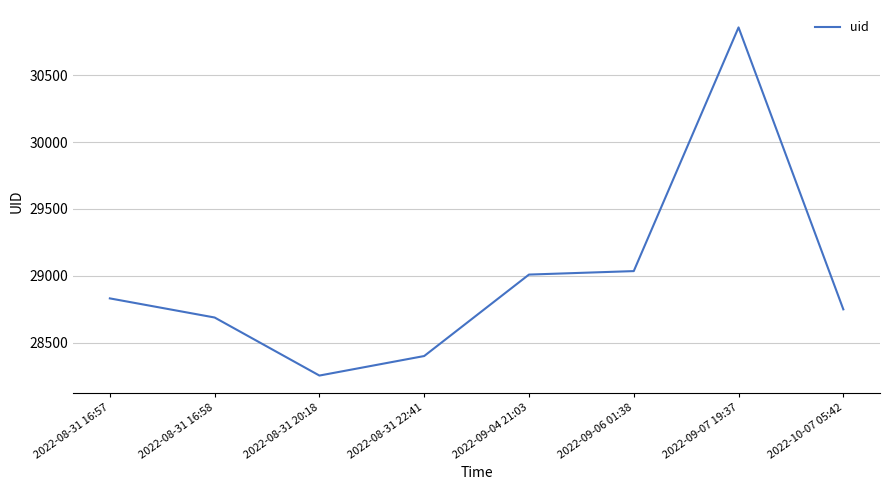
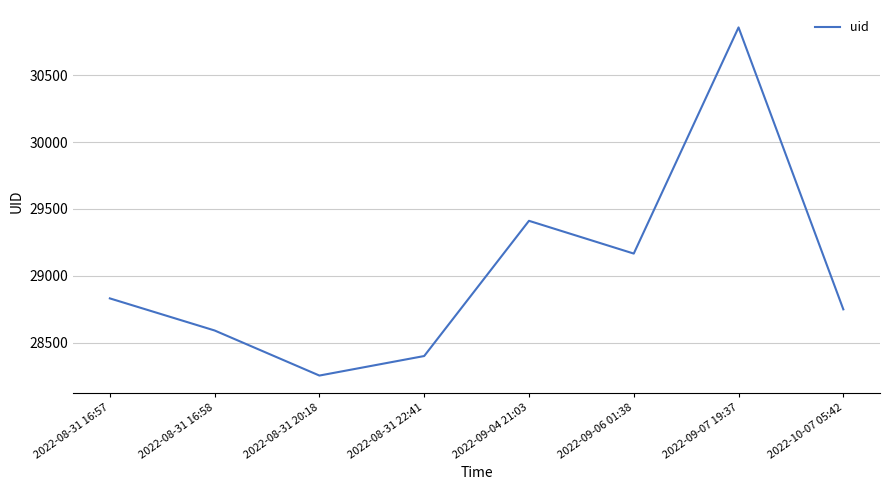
  {
    "2022-08-31 16:57": 28830,
-   "2022-08-31 16:58": 28690,
+   "2022-08-31 16:58": 28590,
    "2022-08-31 20:18": 28250,
    "2022-08-31 22:41": 28400,
-   "2022-09-04 21:03": 29010,
-   "2022-09-06 01:38": 29040,
+   "2022-09-04 21:03": 29410,
+   "2022-09-06 01:38": 29170,
    "2022-09-07 19:37": 30860,
    "2022-10-07 05:42": 28750
  }
